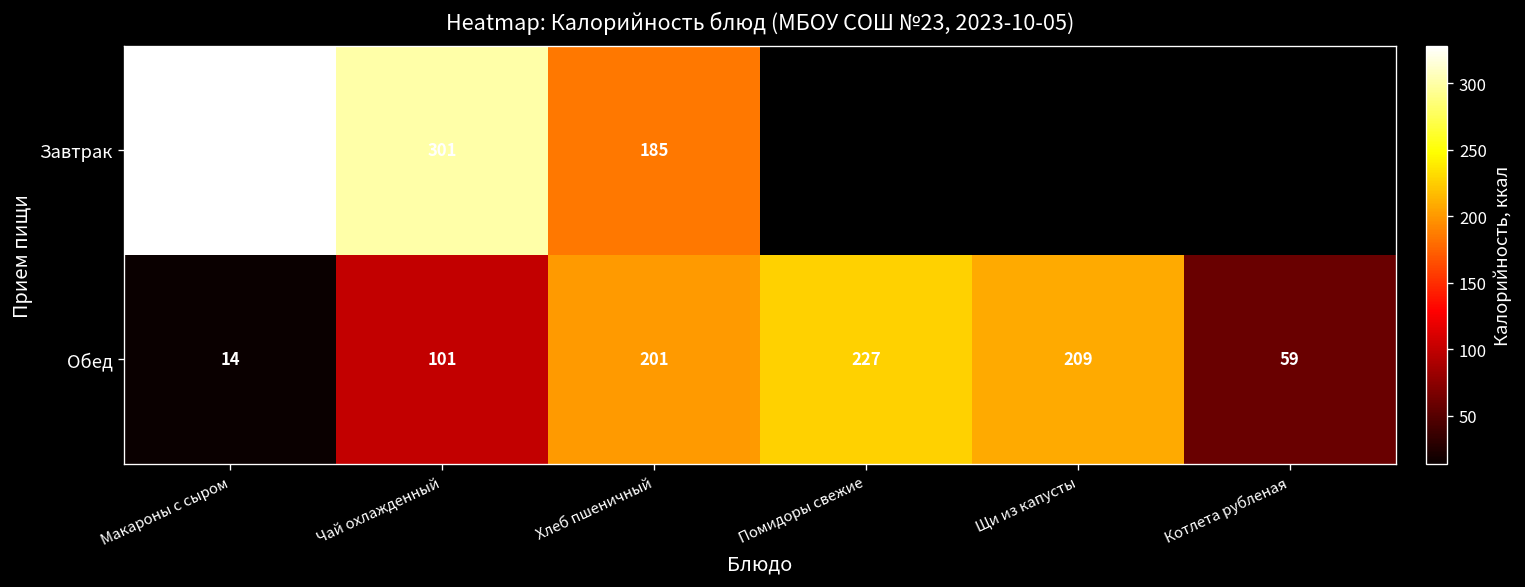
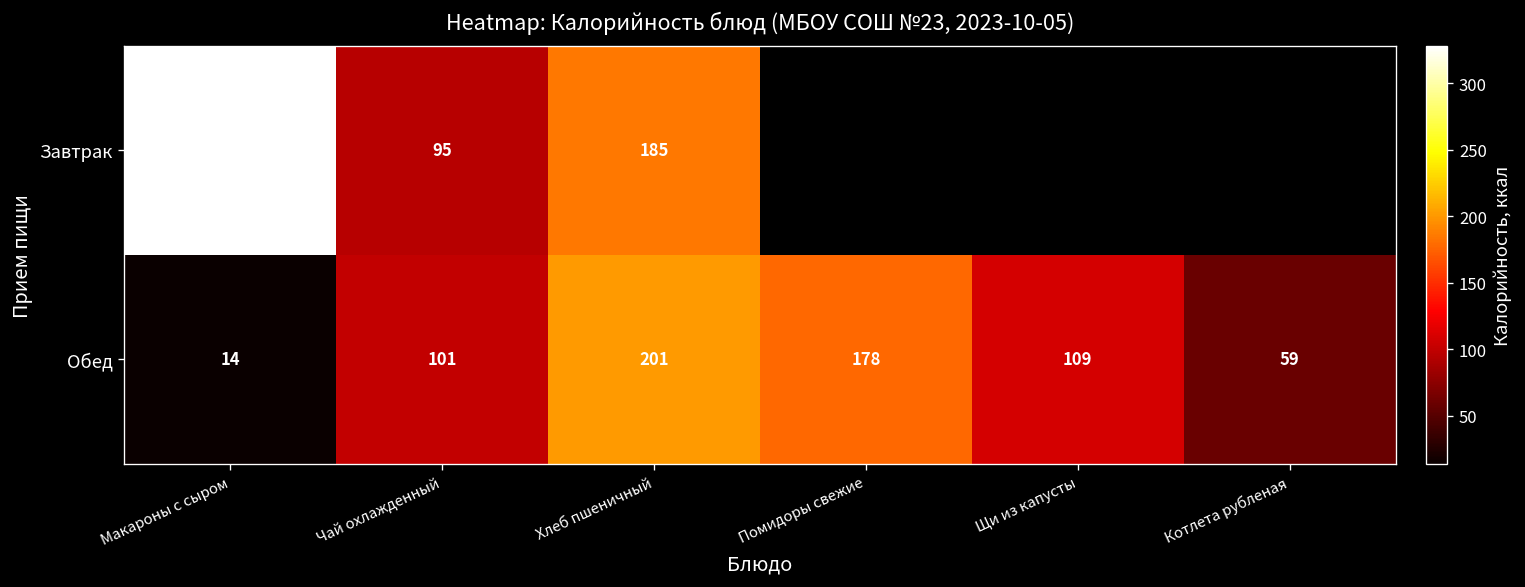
  {
    "Завтрак": {
-     "Чай охлажденный": 301,
+     "Чай охлажденный": 95,
      "Хлеб пшеничный": 185
    },
    "Обед": {
      "Макароны с сыром": 14,
      "Чай охлажденный": 101,
      "Хлеб пшеничный": 201,
-     "Помидоры свежие": 227,
-     "Щи из капусты": 209,
+     "Помидоры свежие": 178,
+     "Щи из капусты": 109,
      "Котлета рубленая": 59
    }
  }
